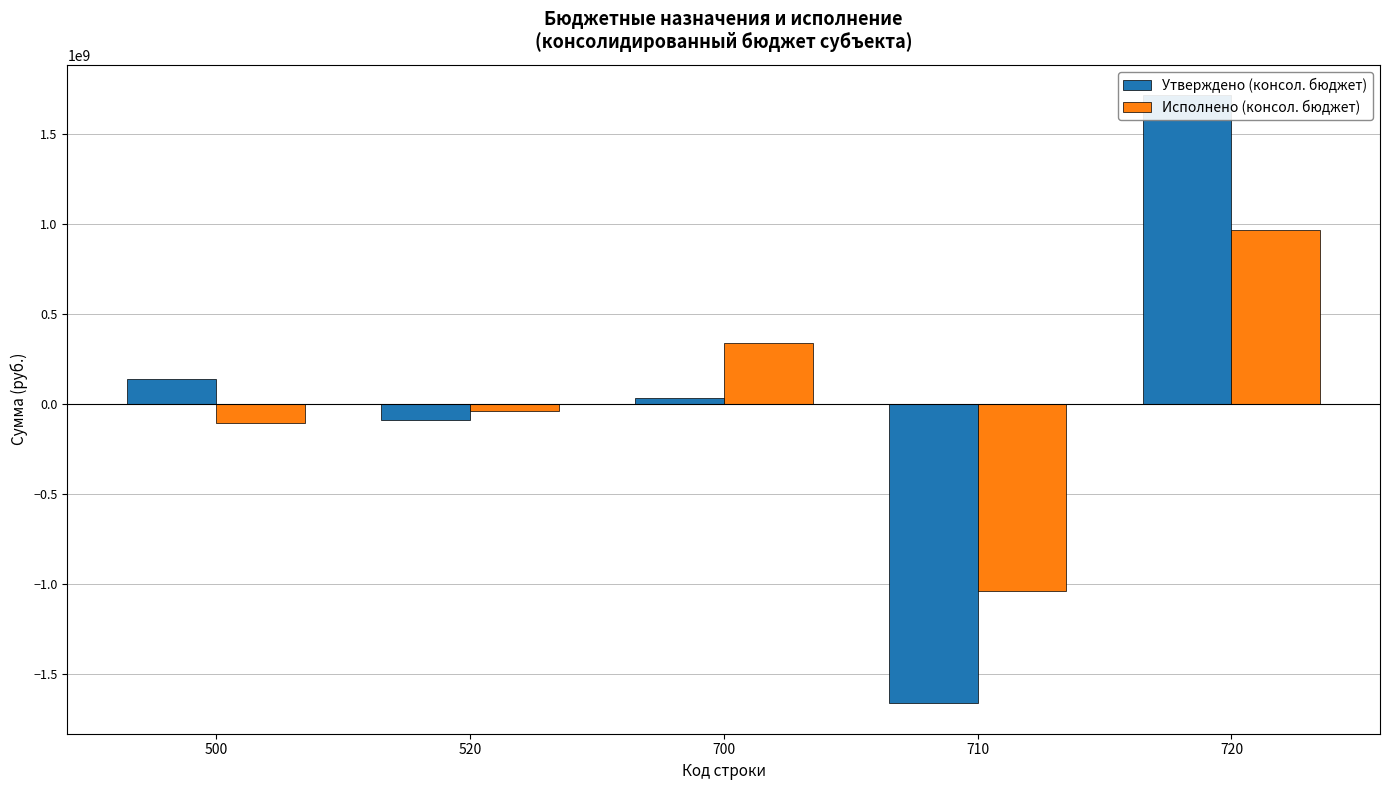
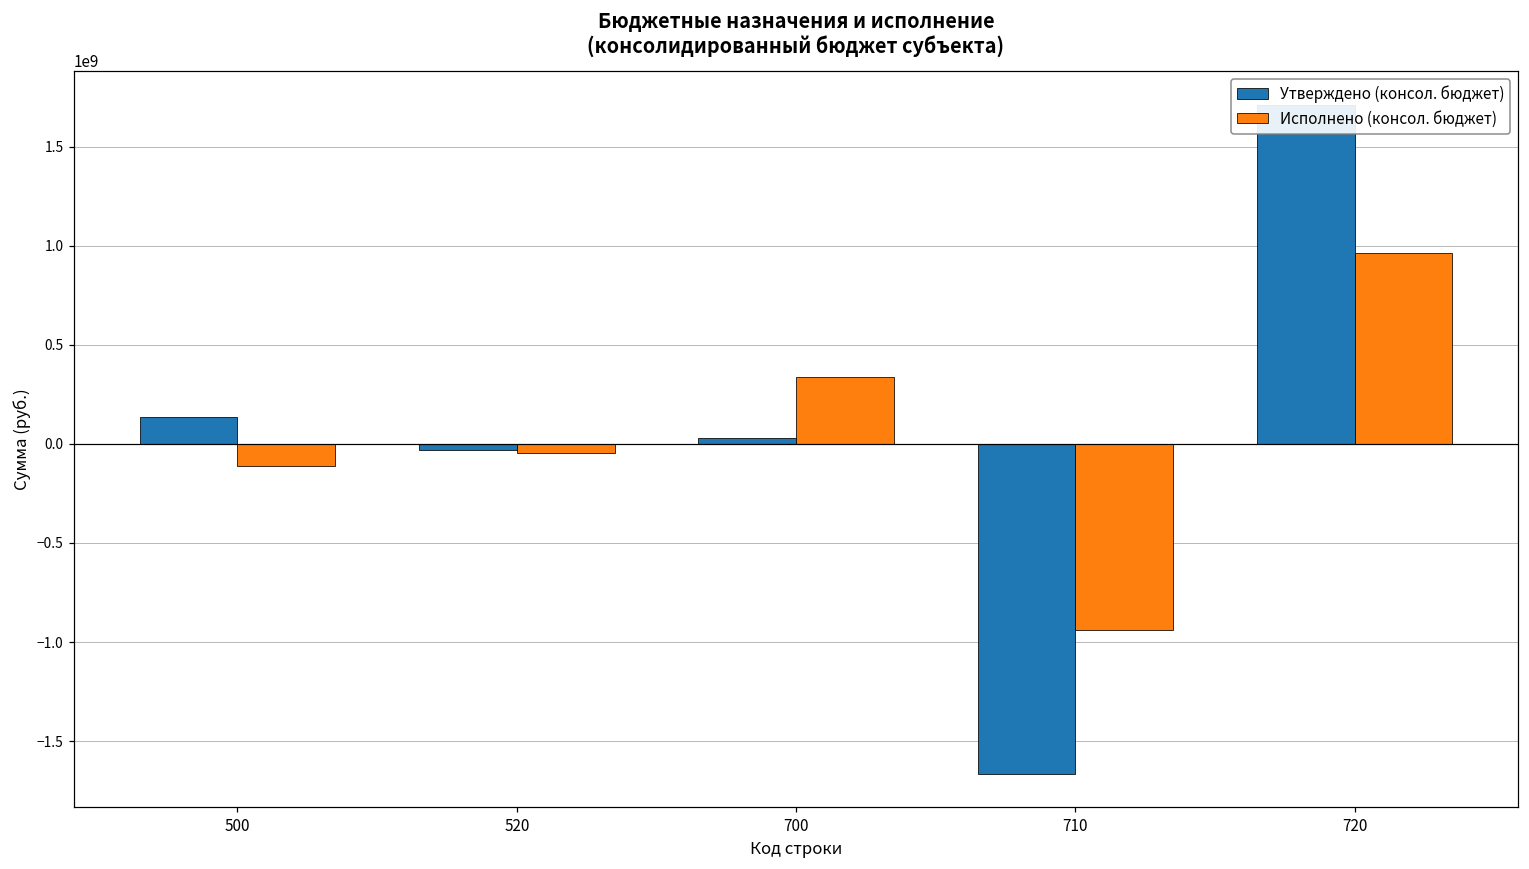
  {
    "Утверждено (консол. бюджет)": {
      "500": 130000000,
-     "520": -90000000,
+     "520": -30000000,
      "700": 30000000,
      "710": -1660000000
    },
    "Исполнено (консол. бюджет)": {
      "500": -110000000,
      "520": -40000000,
      "700": 340000000,
-     "710": -1040000000,
+     "710": -940000000,
      "720": 960000000
    }
  }
